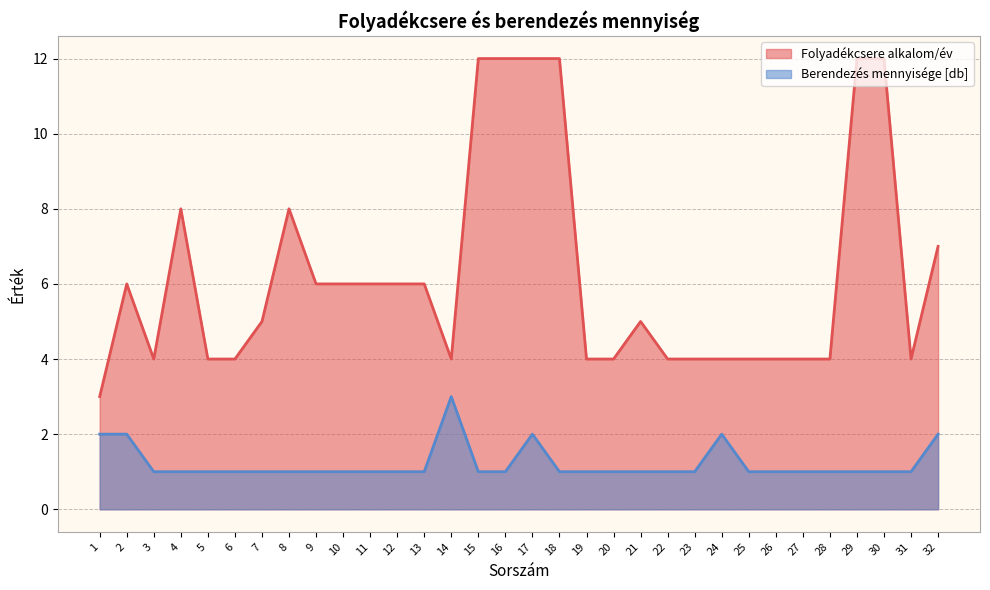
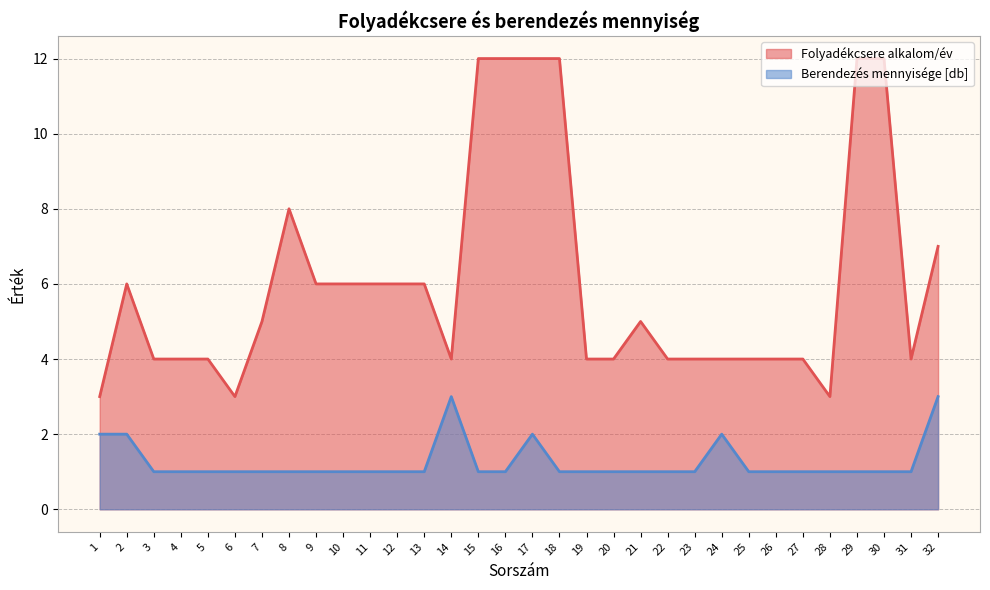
  {
    "Folyadékcsere alkalom/év": {
      "1": 3,
      "2": 6,
      "3": 4,
-     "4": 8,
+     "4": 4,
      "5": 4,
-     "6": 4,
+     "6": 3,
      "7": 5,
      "8": 8,
      "9": 6,
      "10": 6,
      "11": 6,
      "12": 6,
      "13": 6,
      "14": 4,
      "15": 12,
      "16": 12,
      "17": 12,
      "18": 12,
      "19": 4,
      "20": 4,
      "21": 5,
      "22": 4,
      "23": 4,
      "24": 4,
      "25": 4,
      "26": 4,
      "27": 4,
-     "28": 4,
+     "28": 3,
      "31": 4,
      "32": 7
    },
    "Berendezés mennyisége [db]": {
      "1": 2,
      "2": 2,
      "3": 1,
      "4": 1,
      "5": 1,
      "6": 1,
      "7": 1,
      "8": 1,
      "9": 1,
      "10": 1,
      "11": 1,
      "12": 1,
      "13": 1,
      "14": 3,
      "15": 1,
      "16": 1,
      "17": 2,
      "18": 1,
      "19": 1,
      "20": 1,
      "21": 1,
      "22": 1,
      "23": 1,
      "24": 2,
      "25": 1,
      "26": 1,
      "27": 1,
      "28": 1,
      "29": 1,
      "30": 1,
      "31": 1,
-     "32": 2
+     "32": 3
    }
  }
